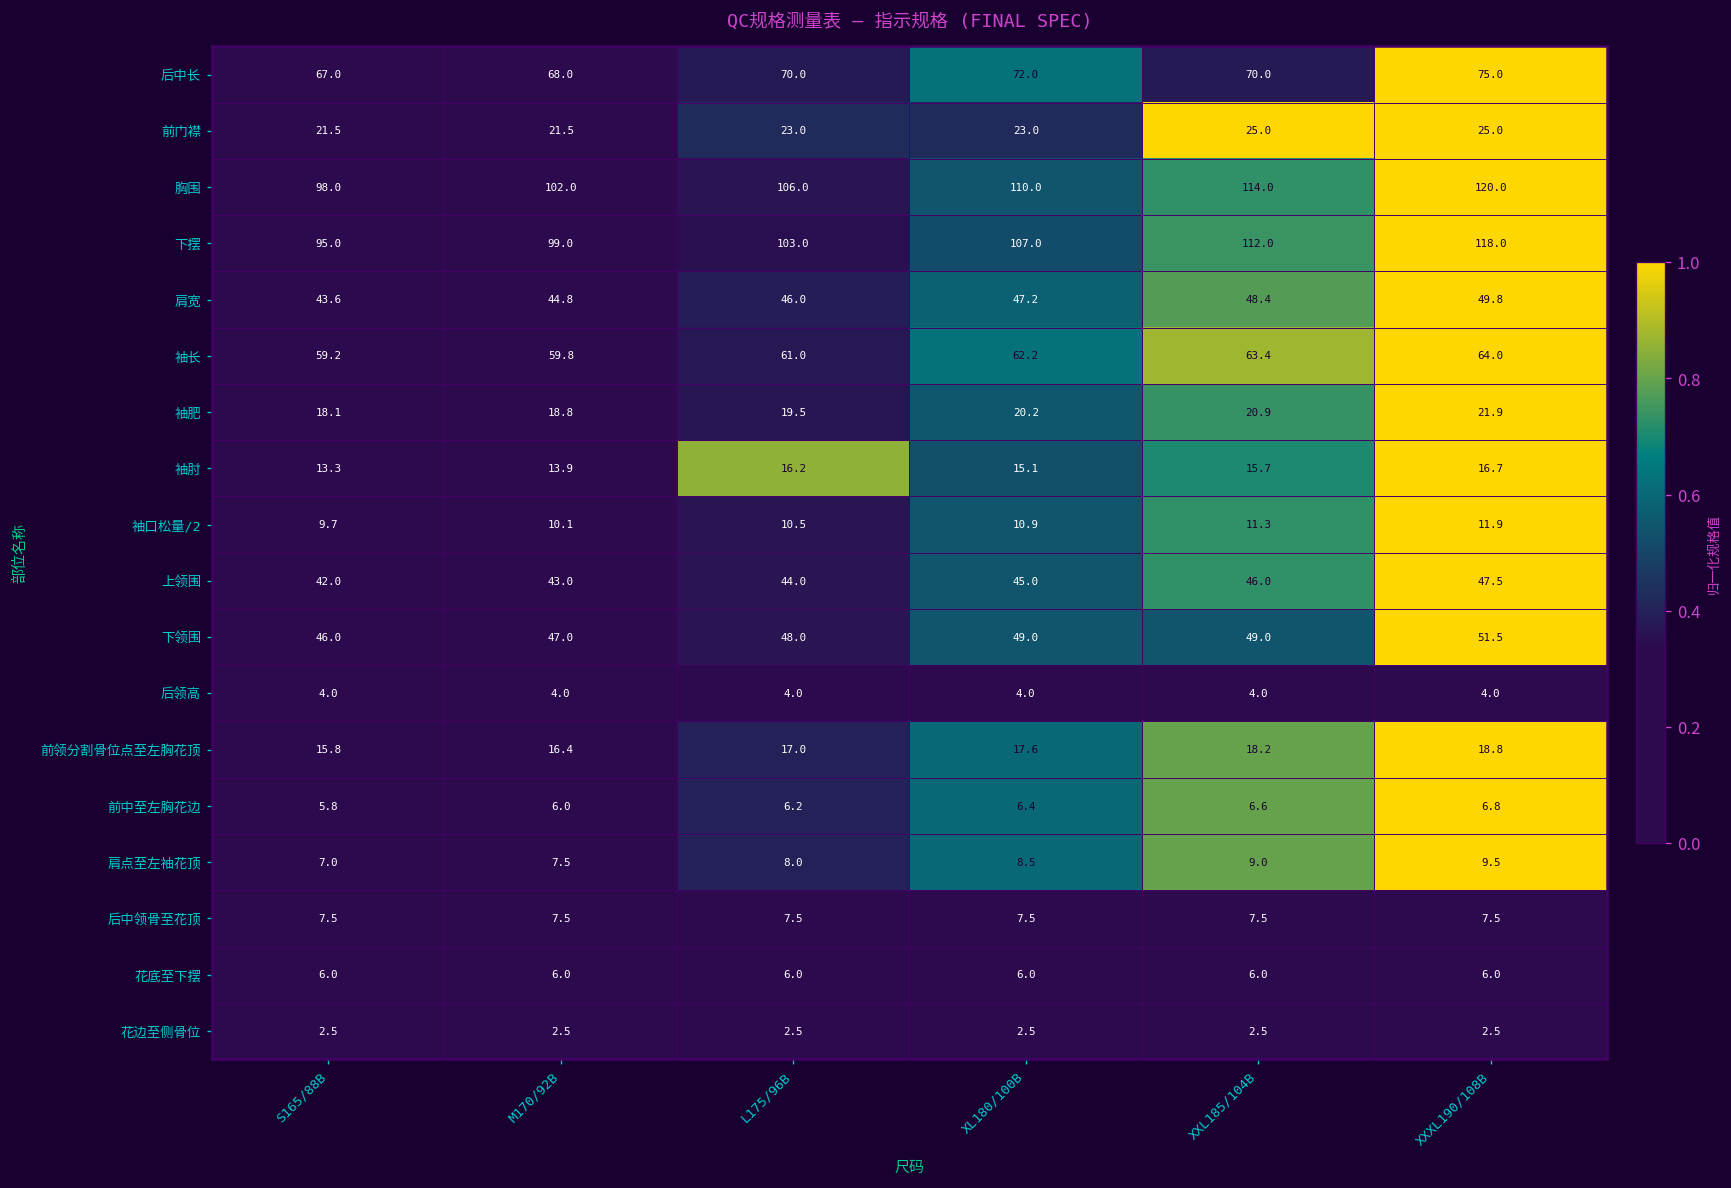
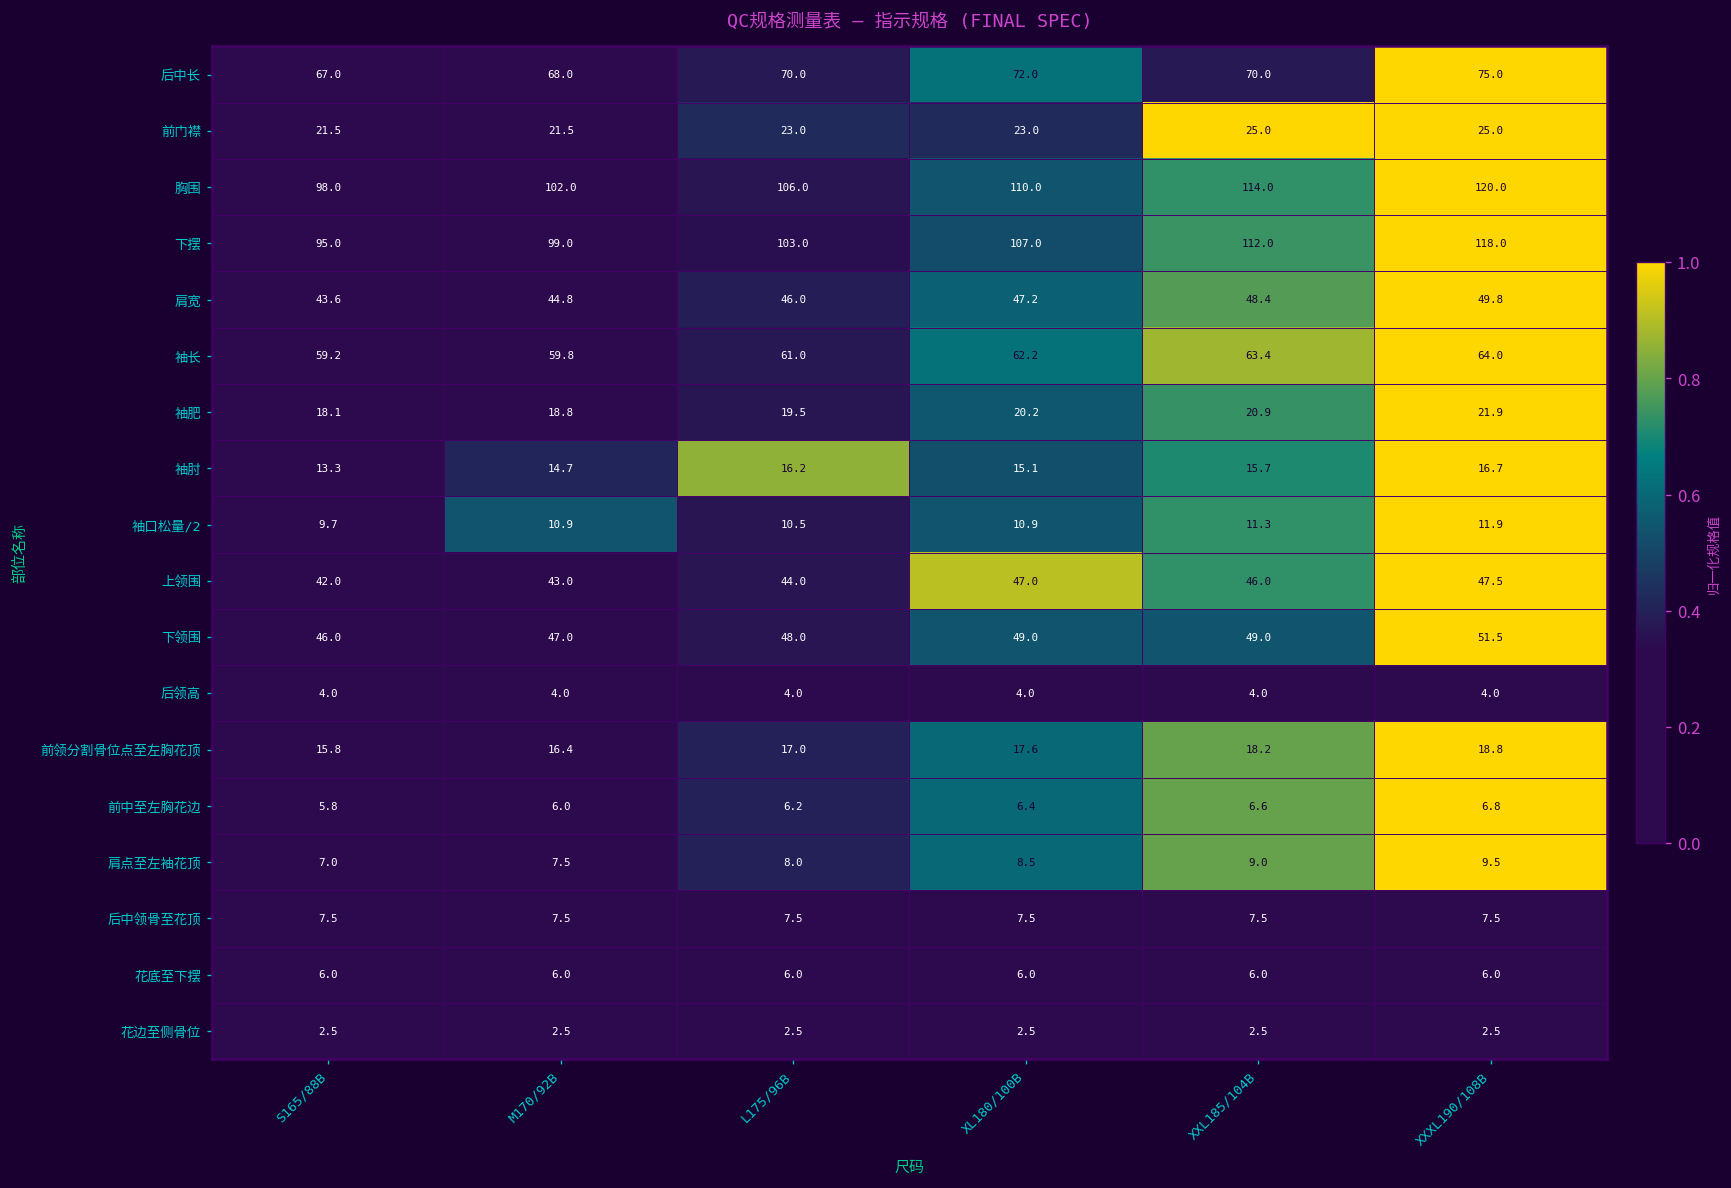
  {
    "后中长": {
      "S165/88B": 67.0,
      "M170/92B": 68.0,
      "L175/96B": 70.0,
      "XL180/100B": 72.0,
      "XXL185/104B": 70.0,
      "XXXL190/108B": 75.0
    },
    "前门襟": {
      "S165/88B": 21.5,
      "M170/92B": 21.5,
      "L175/96B": 23.0,
      "XL180/100B": 23.0,
      "XXL185/104B": 25.0,
      "XXXL190/108B": 25.0
    },
    "胸围": {
      "S165/88B": 98.0,
      "M170/92B": 102.0,
      "L175/96B": 106.0,
      "XL180/100B": 110.0,
      "XXL185/104B": 114.0,
      "XXXL190/108B": 120.0
    },
    "下摆": {
      "S165/88B": 95.0,
      "M170/92B": 99.0,
      "L175/96B": 103.0,
      "XL180/100B": 107.0,
      "XXL185/104B": 112.0,
      "XXXL190/108B": 118.0
    },
    "肩宽": {
      "S165/88B": 43.6,
      "M170/92B": 44.8,
      "L175/96B": 46.0,
      "XL180/100B": 47.2,
      "XXL185/104B": 48.4,
      "XXXL190/108B": 49.8
    },
    "袖长": {
      "S165/88B": 59.2,
      "M170/92B": 59.8,
      "L175/96B": 61.0,
      "XL180/100B": 62.2,
      "XXL185/104B": 63.4,
      "XXXL190/108B": 64.0
    },
    "袖肥": {
      "S165/88B": 18.1,
      "M170/92B": 18.8,
      "L175/96B": 19.5,
      "XL180/100B": 20.2,
      "XXL185/104B": 20.9,
      "XXXL190/108B": 21.9
    },
    "袖肘": {
      "S165/88B": 13.3,
-     "M170/92B": 13.9,
+     "M170/92B": 14.7,
      "L175/96B": 16.2,
      "XL180/100B": 15.1,
      "XXL185/104B": 15.7,
      "XXXL190/108B": 16.7
    },
    "袖口松量/2": {
      "S165/88B": 9.7,
-     "M170/92B": 10.1,
+     "M170/92B": 10.9,
      "L175/96B": 10.5,
      "XL180/100B": 10.9,
      "XXL185/104B": 11.3,
      "XXXL190/108B": 11.9
    },
    "上领围": {
      "S165/88B": 42.0,
      "M170/92B": 43.0,
      "L175/96B": 44.0,
-     "XL180/100B": 45.0,
+     "XL180/100B": 47.0,
      "XXL185/104B": 46.0,
      "XXXL190/108B": 47.5
    },
    "下领围": {
      "S165/88B": 46.0,
      "M170/92B": 47.0,
      "L175/96B": 48.0,
      "XL180/100B": 49.0,
      "XXL185/104B": 49.0,
      "XXXL190/108B": 51.5
    },
    "后领高": {
      "S165/88B": 4.0,
      "M170/92B": 4.0,
      "L175/96B": 4.0,
      "XL180/100B": 4.0,
      "XXL185/104B": 4.0,
      "XXXL190/108B": 4.0
    },
    "前领分割骨位点至左胸花顶": {
      "S165/88B": 15.8,
      "M170/92B": 16.4,
      "L175/96B": 17.0,
      "XL180/100B": 17.6,
      "XXL185/104B": 18.2,
      "XXXL190/108B": 18.8
    },
    "前中至左胸花边": {
      "S165/88B": 5.8,
      "M170/92B": 6.0,
      "L175/96B": 6.2,
      "XL180/100B": 6.4,
      "XXL185/104B": 6.6,
      "XXXL190/108B": 6.8
    },
    "肩点至左袖花顶": {
      "S165/88B": 7.0,
      "M170/92B": 7.5,
      "L175/96B": 8.0,
      "XL180/100B": 8.5,
      "XXL185/104B": 9.0,
      "XXXL190/108B": 9.5
    },
    "后中领骨至花顶": {
      "S165/88B": 7.5,
      "M170/92B": 7.5,
      "L175/96B": 7.5,
      "XL180/100B": 7.5,
      "XXL185/104B": 7.5,
      "XXXL190/108B": 7.5
    },
    "花底至下摆": {
      "S165/88B": 6.0,
      "M170/92B": 6.0,
      "L175/96B": 6.0,
      "XL180/100B": 6.0,
      "XXL185/104B": 6.0,
      "XXXL190/108B": 6.0
    },
    "花边至侧骨位": {
      "S165/88B": 2.5,
      "M170/92B": 2.5,
      "L175/96B": 2.5,
      "XL180/100B": 2.5,
      "XXL185/104B": 2.5,
      "XXXL190/108B": 2.5
    }
  }
